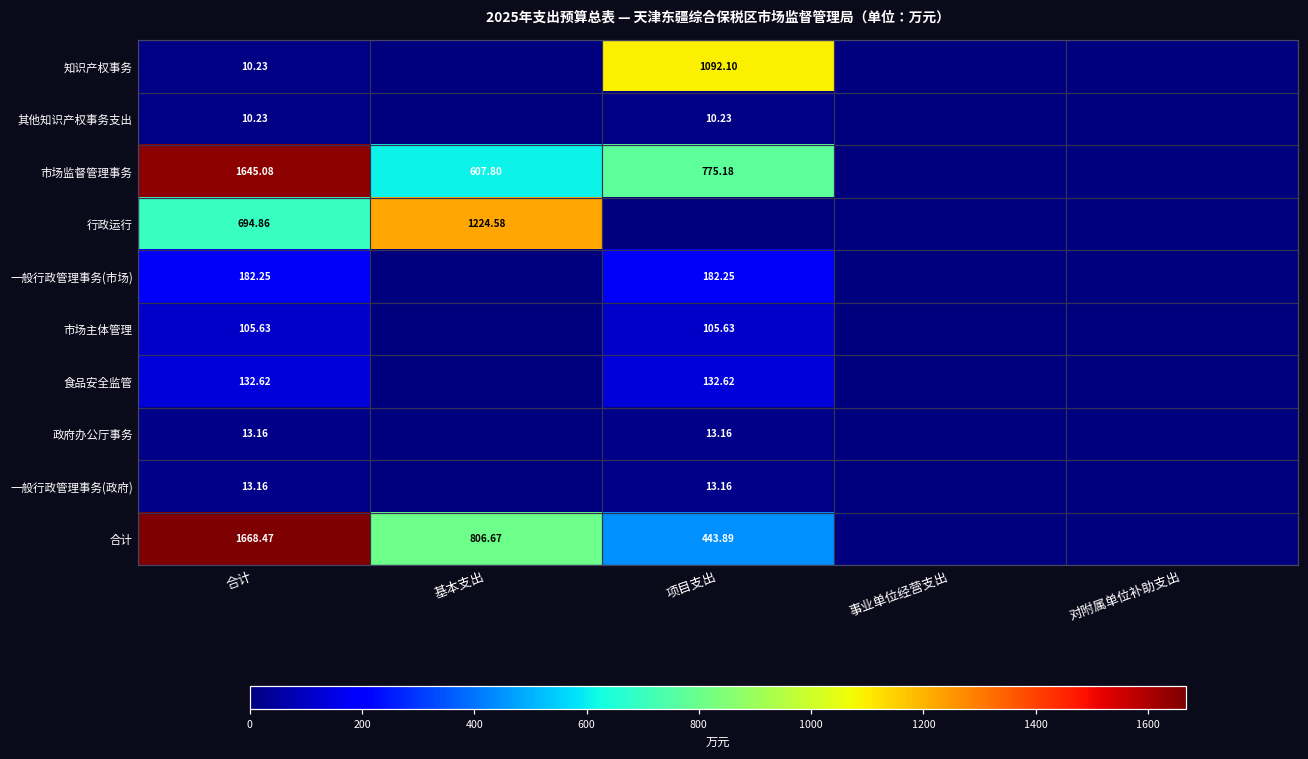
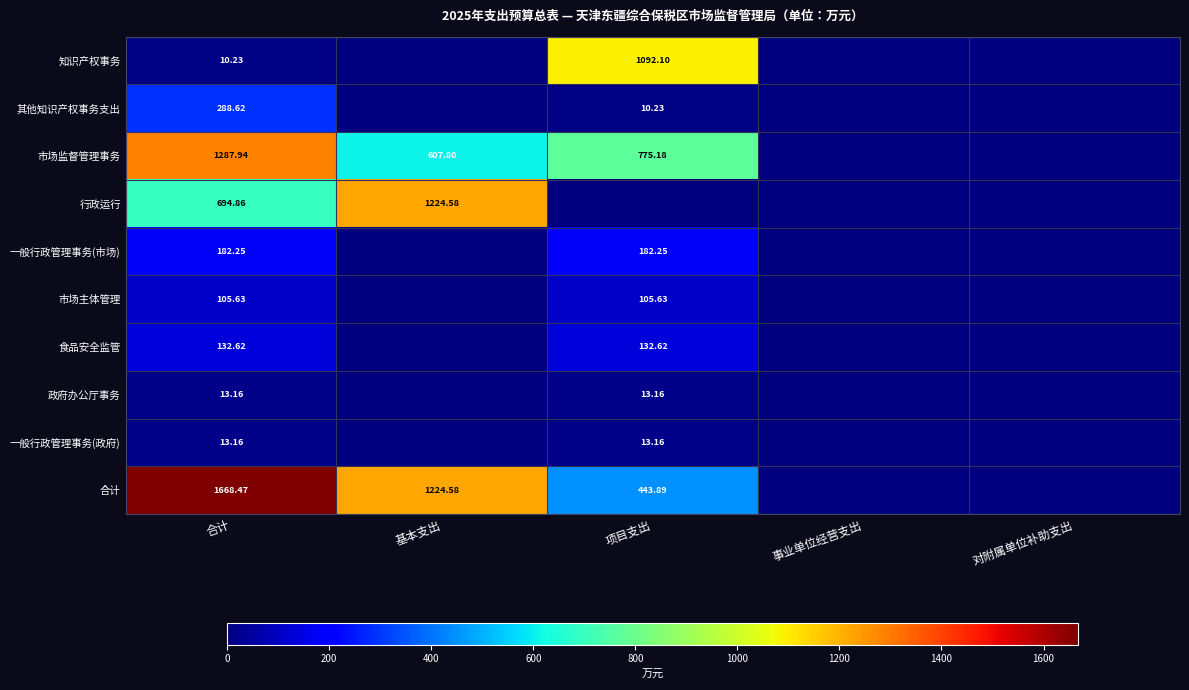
  {
    "知识产权事务": {
      "合计": 10.23,
      "项目支出": 1092.10
    },
    "其他知识产权事务支出": {
-     "合计": 10.23,
+     "合计": 288.62,
      "项目支出": 10.23
    },
    "市场监督管理事务": {
-     "合计": 1645.08,
+     "合计": 1287.94,
      "基本支出": 607.80,
      "项目支出": 775.18
    },
    "行政运行": {
      "合计": 694.86,
      "基本支出": 1224.58
    },
    "一般行政管理事务(市场)": {
      "合计": 182.25,
      "项目支出": 182.25
    },
    "市场主体管理": {
      "合计": 105.63,
      "项目支出": 105.63
    },
    "食品安全监管": {
      "合计": 132.62,
      "项目支出": 132.62
    },
    "政府办公厅事务": {
      "合计": 13.16,
      "项目支出": 13.16
    },
    "一般行政管理事务(政府)": {
      "合计": 13.16,
      "项目支出": 13.16
    },
    "合计": {
      "合计": 1668.47,
-     "基本支出": 806.67,
+     "基本支出": 1224.58,
      "项目支出": 443.89
    }
  }
